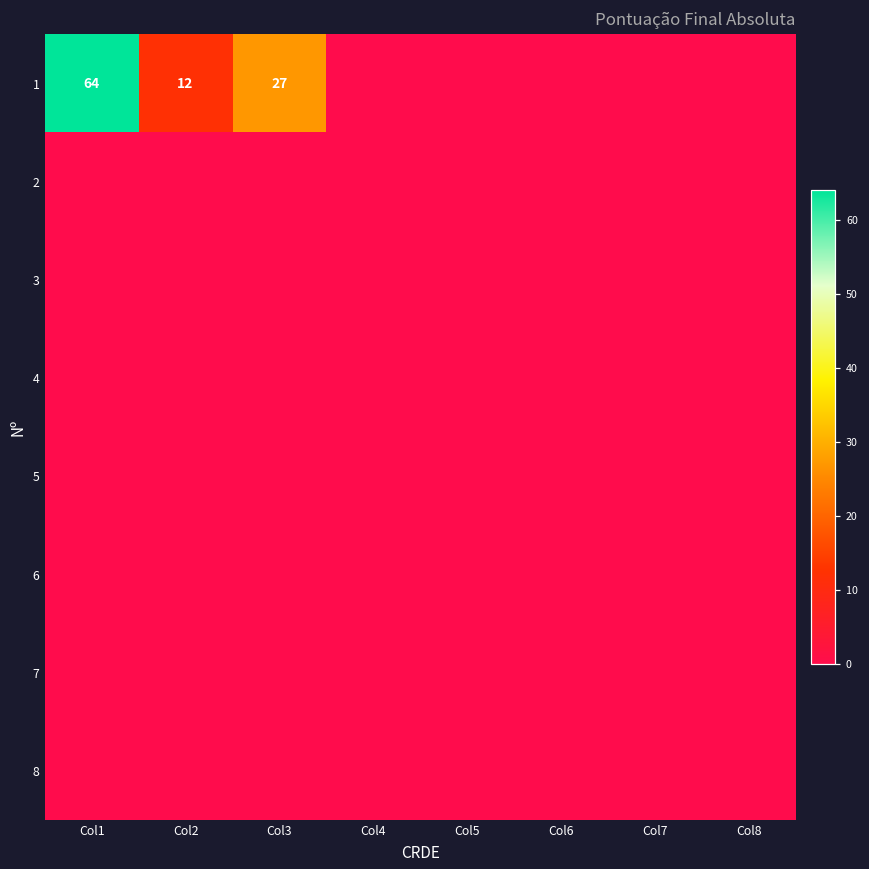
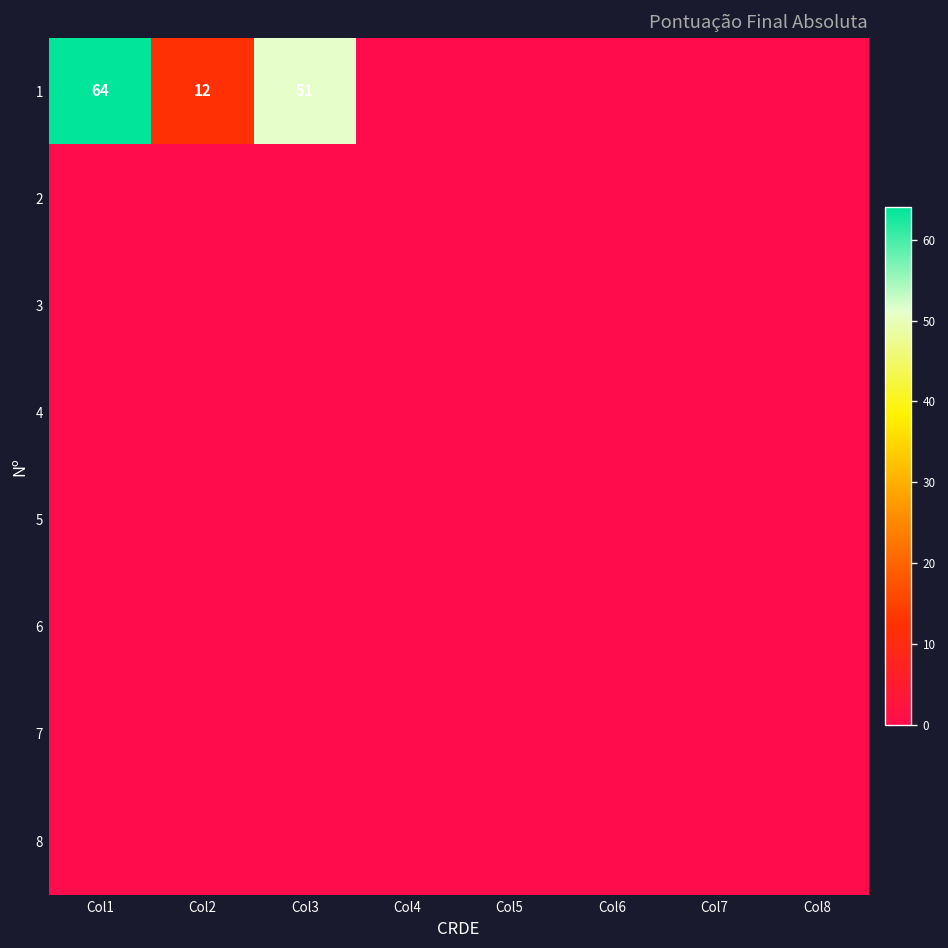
  {
    "1": {
      "Col1": 64,
      "Col2": 12,
-     "Col3": 27
+     "Col3": 51
    }
  }
